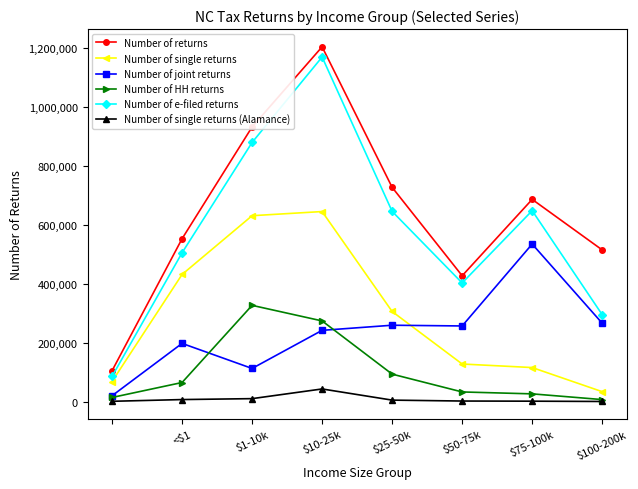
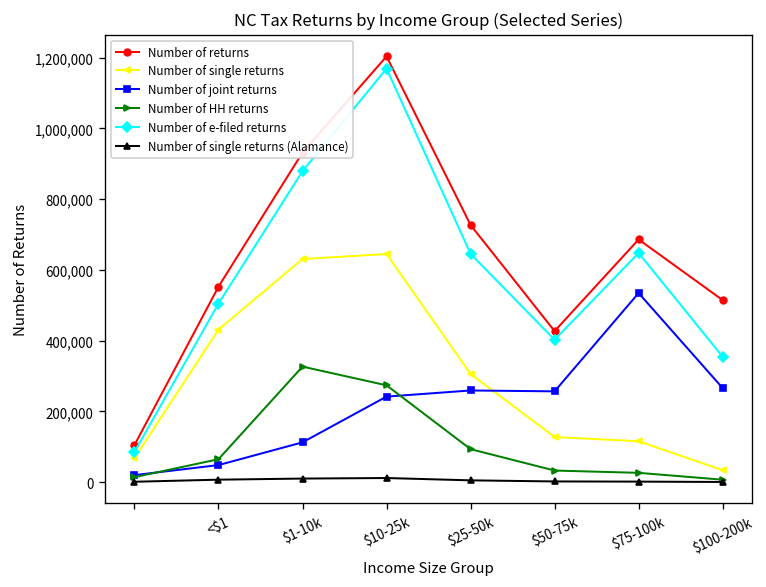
  {
    "Number of returns": {
      "<$1": "550,000",
      "$10-25k": "1,200,000",
      "$25-50k": "730,000",
      "$50-75k": "430,000",
      "$75-100k": "690,000",
      "$100-200k": "510,000"
    },
    "Number of single returns": {
      "<$1": "430,000",
      "$1-10k": "630,000",
      "$10-25k": "640,000",
      "$25-50k": "310,000",
      "$50-75k": "130,000",
      "$75-100k": "120,000",
      "$100-200k": "30,000"
    },
    "Number of joint returns": {
-     "<$1": "200,000",
+     "<$1": "50,000",
      "$1-10k": "110,000",
      "$10-25k": "240,000",
      "$25-50k": "260,000",
      "$50-75k": "260,000",
      "$75-100k": "530,000",
      "$100-200k": "270,000"
    },
    "Number of HH returns": {
      "<$1": "60,000",
      "$1-10k": "330,000",
      "$10-25k": "270,000",
      "$25-50k": "90,000",
      "$50-75k": "30,000",
      "$75-100k": "30,000"
    },
    "Number of e-filed returns": {
      "<$1": "500,000",
      "$1-10k": "880,000",
      "$10-25k": "1,170,000",
      "$25-50k": "650,000",
      "$50-75k": "400,000",
      "$75-100k": "650,000",
-     "$100-200k": "290,000"
+     "$100-200k": "350,000"
    },
    "Number of single returns (Alamance)": {
      "<$1": "10,000",
      "$1-10k": "10,000",
-     "$10-25k": "40,000",
+     "$10-25k": "10,000",
      "$25-50k": "0",
      "$50-75k": "0",
      "$75-100k": "0"
    }
  }
